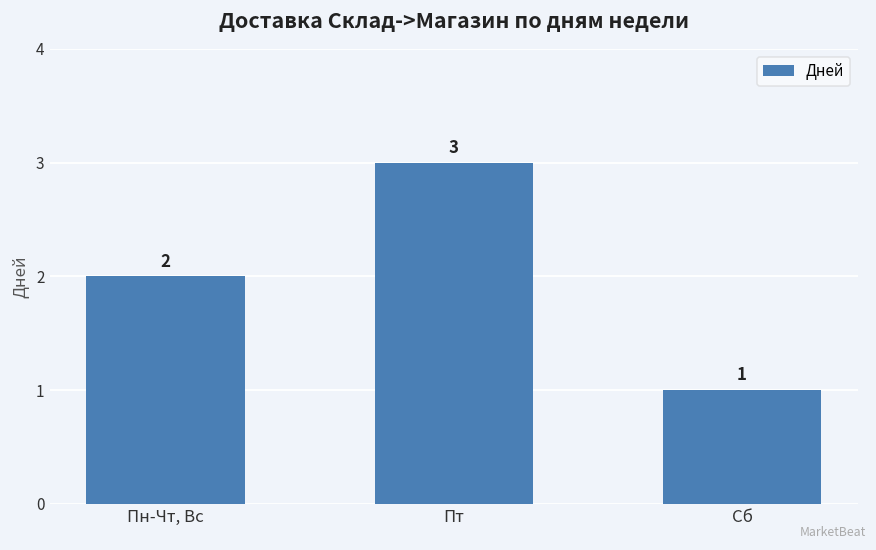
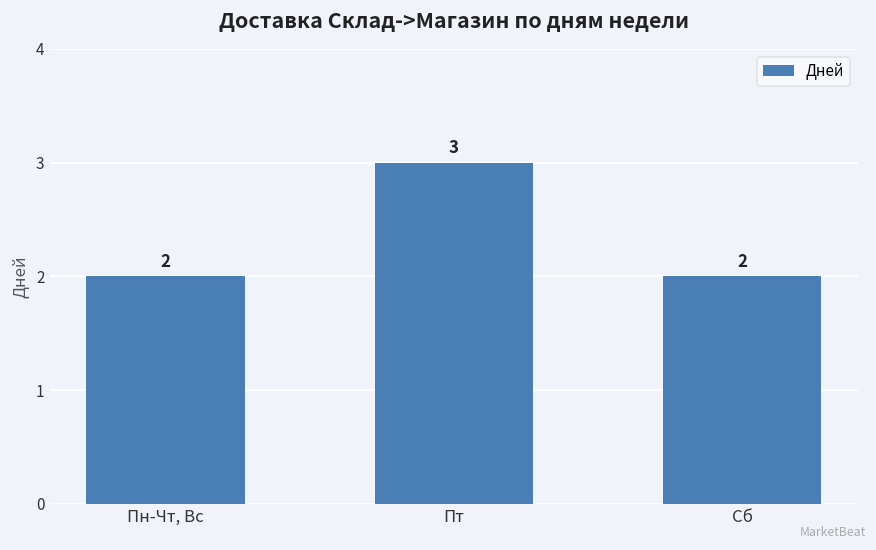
  {
    "Пн-Чт, Вс": 2,
    "Пт": 3,
-   "Сб": 1
+   "Сб": 2
  }
